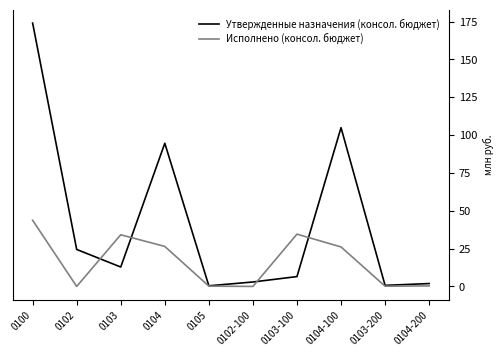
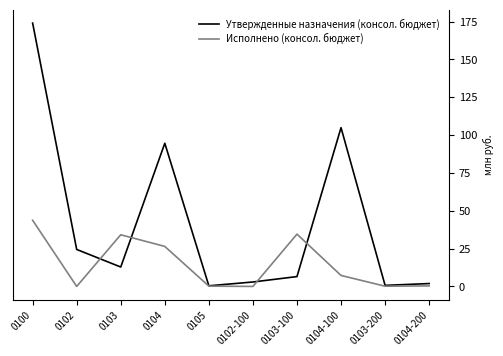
  {
    "Утвержденные назначения (консол. бюджет)": {
      "0100": 174,
      "0102": 24,
      "0103": 13,
      "0104": 95,
      "0102-100": 3,
      "0103-100": 7,
      "0104-100": 105
    },
    "Исполнено (консол. бюджет)": {
      "0100": 44,
      "0102": 0,
      "0103": 34,
      "0104": 26,
      "0102-100": 0,
      "0103-100": 35,
-     "0104-100": 26
+     "0104-100": 7
    }
  }
